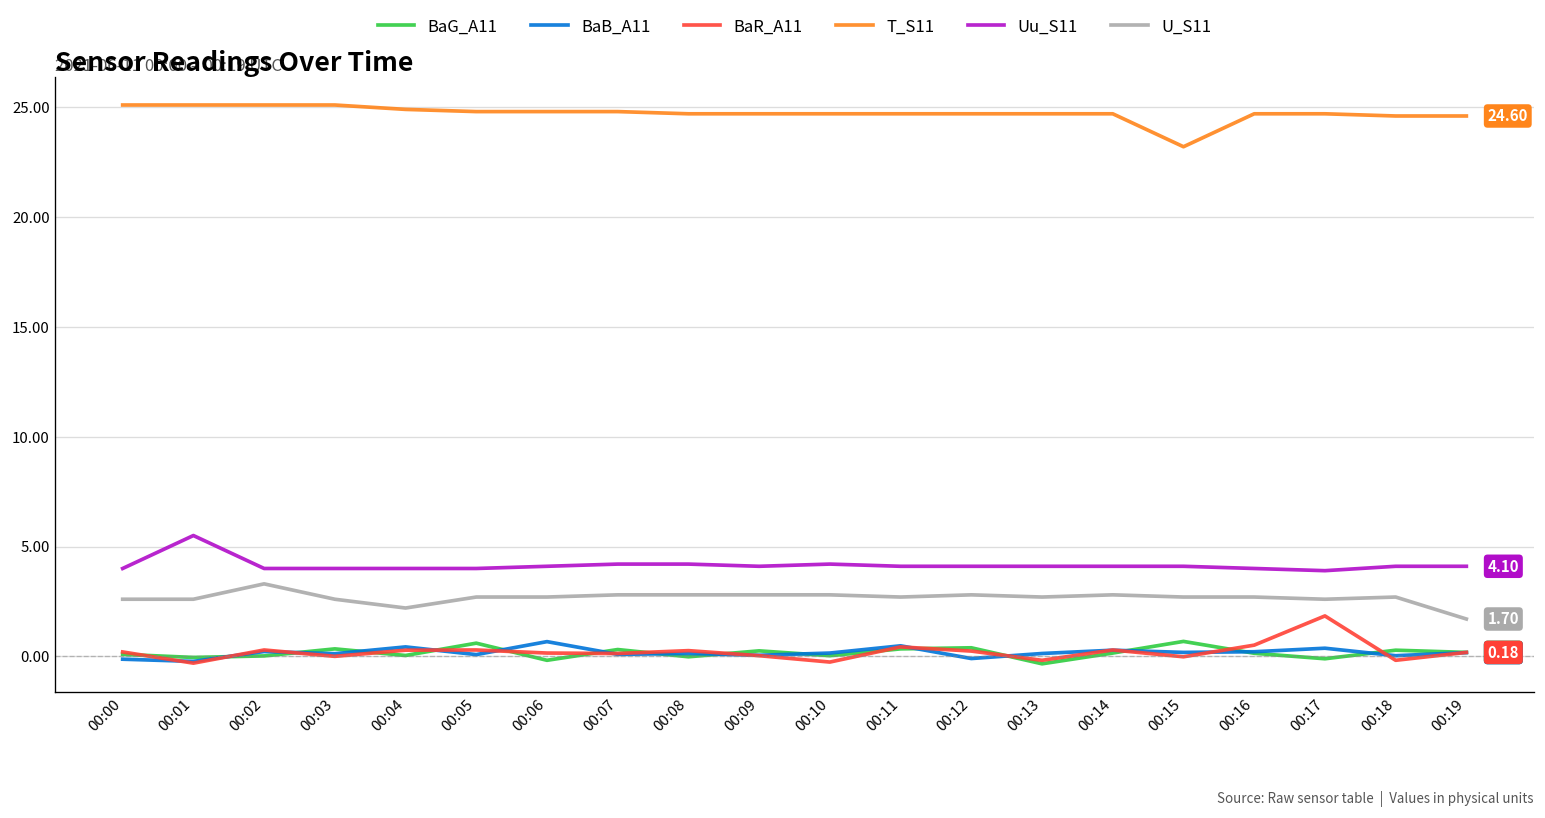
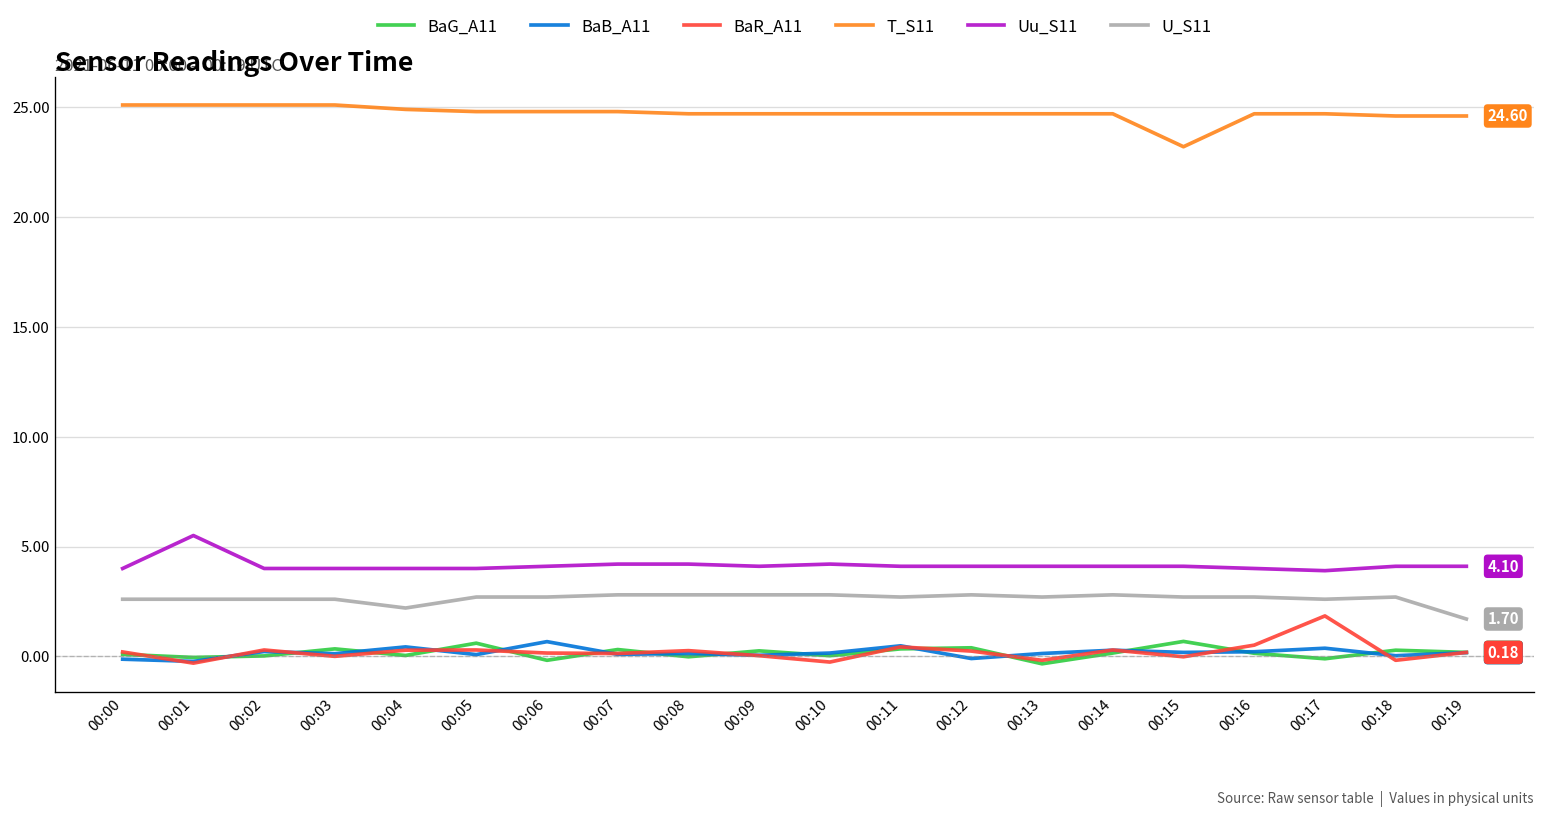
  {
    "BaG_A11": {
      "00:01": -0.1,
      "00:02": 0.0,
      "00:03": 0.3,
      "00:04": 0.0,
      "00:05": 0.6,
      "00:06": -0.2,
      "00:07": 0.3,
      "00:08": 0.0,
      "00:09": 0.3,
      "00:12": 0.4,
      "00:13": -0.3,
      "00:15": 0.7,
      "00:17": -0.1,
      "00:18": 0.3
    },
    "BaB_A11": {
      "00:00": -0.1,
      "00:04": 0.4,
      "00:05": 0.1,
      "00:06": 0.7,
      "00:12": -0.1,
      "00:13": 0.1,
      "00:15": 0.2,
      "00:17": 0.4,
      "00:18": 0.0
    },
    "BaR_A11": {
      "00:04": 0.3,
      "00:05": 0.3,
      "00:06": 0.2,
      "00:10": -0.3,
      "00:12": 0.2,
      "00:13": -0.2,
      "00:15": 0.0,
      "00:16": 0.5,
      "00:17": 1.8,
      "00:18": -0.2
    },
    "T_S11": {
      "00:00": 25.1,
      "00:01": 25.1,
      "00:02": 25.1,
      "00:03": 25.1,
      "00:04": 24.9,
      "00:05": 24.8,
      "00:06": 24.8,
      "00:07": 24.8,
      "00:08": 24.7,
      "00:09": 24.7,
      "00:10": 24.7,
      "00:11": 24.7,
      "00:12": 24.7,
      "00:13": 24.7,
      "00:14": 24.7,
      "00:15": 23.2,
      "00:16": 24.7,
      "00:17": 24.7,
      "00:18": 24.6
    },
    "Uu_S11": {
      "00:00": 4.0,
      "00:01": 5.5,
      "00:02": 4.0,
      "00:03": 4.0,
      "00:04": 4.0,
      "00:05": 4.0,
      "00:06": 4.1,
      "00:07": 4.2,
      "00:08": 4.2,
      "00:09": 4.1,
      "00:10": 4.2,
      "00:11": 4.1,
      "00:12": 4.1,
      "00:13": 4.1,
      "00:14": 4.1,
      "00:15": 4.1,
      "00:16": 4.0,
      "00:17": 3.9,
      "00:18": 4.1
    },
    "U_S11": {
      "00:00": 2.6,
      "00:01": 2.6,
-     "00:02": 3.3,
+     "00:02": 2.6,
      "00:03": 2.6,
      "00:04": 2.2,
      "00:05": 2.7,
      "00:06": 2.7,
      "00:07": 2.8,
      "00:08": 2.8,
      "00:09": 2.8,
      "00:10": 2.8,
      "00:11": 2.7,
      "00:12": 2.8,
      "00:13": 2.7,
      "00:14": 2.8,
      "00:15": 2.7,
      "00:16": 2.7,
      "00:17": 2.6,
      "00:18": 2.7
    }
  }
